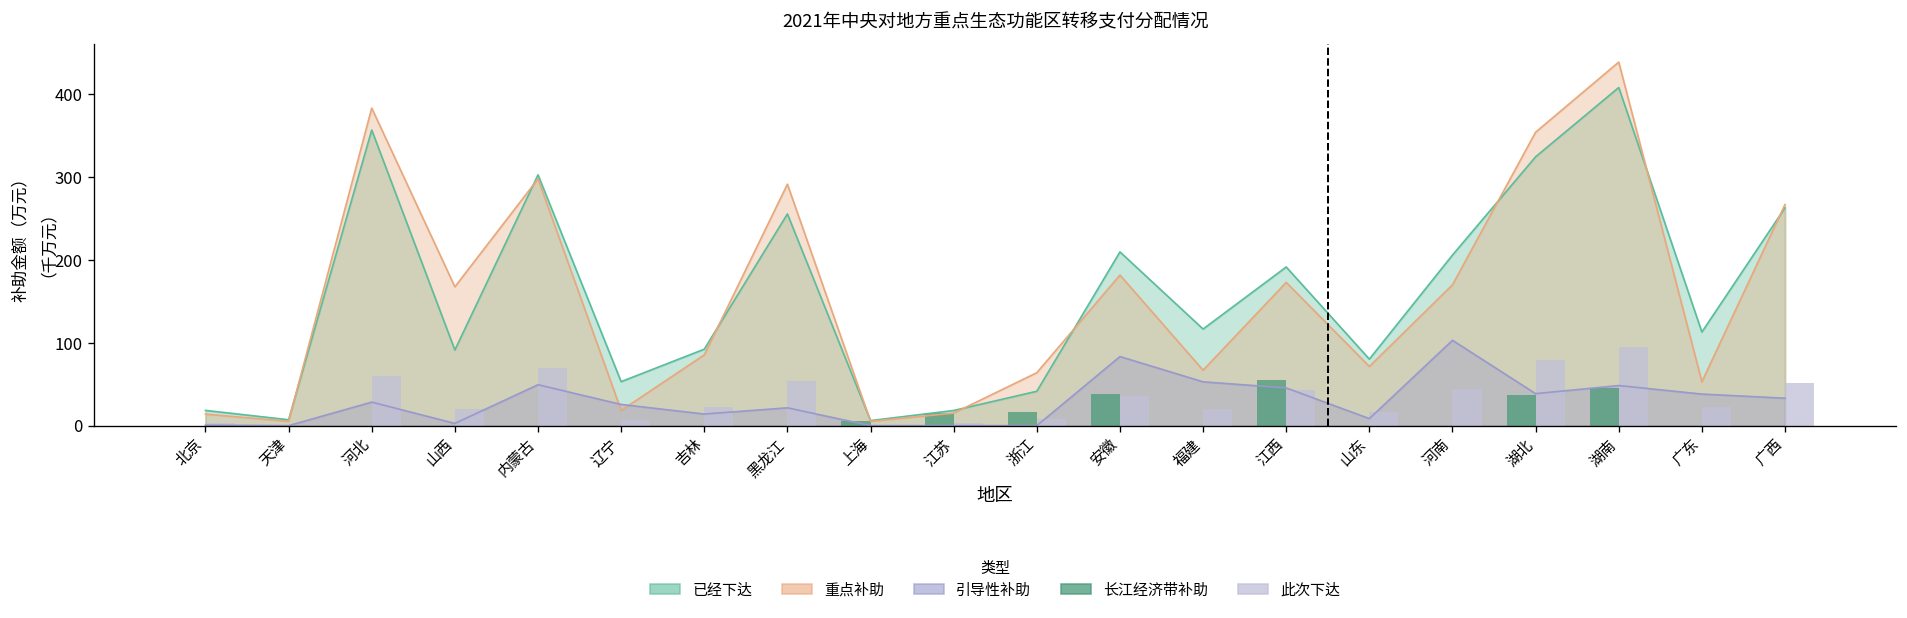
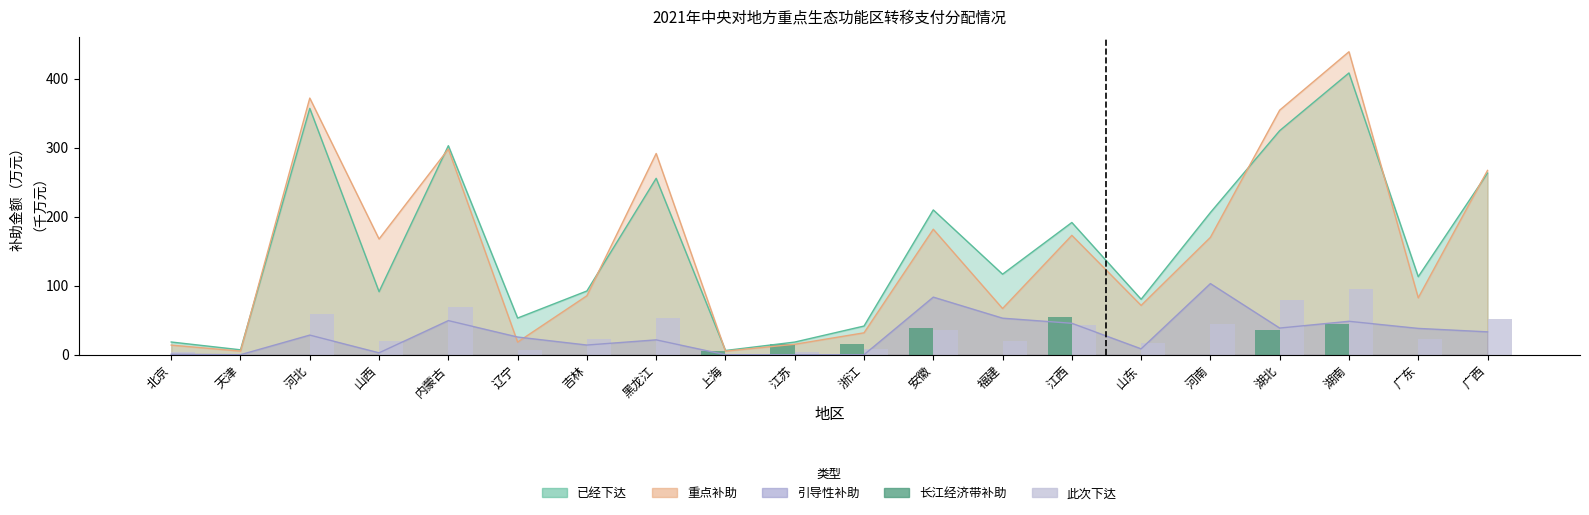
  {
    "重点补助": {
      "北京": 10,
-     "河北": 380,
+     "河北": 370,
      "山西": 170,
      "内蒙古": 300,
      "辽宁": 20,
      "吉林": 90,
      "黑龙江": 290,
-     "浙江": 60,
+     "浙江": 30,
      "安徽": 180,
      "福建": 70,
      "江西": 170,
      "山东": 70,
      "河南": 170,
      "湖北": 350,
      "湖南": 440,
-     "广东": 50,
+     "广东": 80,
      "广西": 270
    }
  }
